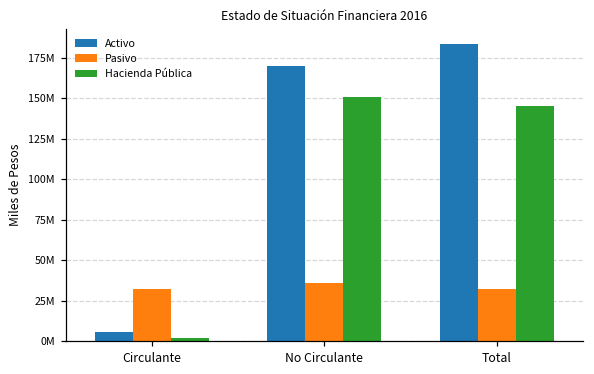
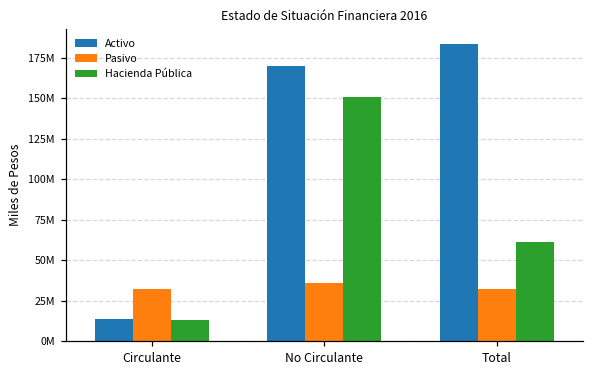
  {
    "Activo": {
-     "Circulante": 6000000,
+     "Circulante": 14000000,
      "No Circulante": 170000000,
      "Total": 184000000
    },
    "Pasivo": {
      "Circulante": 32000000,
      "No Circulante": 36000000,
      "Total": 32000000
    },
    "Hacienda Pública": {
-     "Circulante": 2000000,
+     "Circulante": 13000000,
      "No Circulante": 151000000,
-     "Total": 145000000
+     "Total": 61000000
    }
  }
